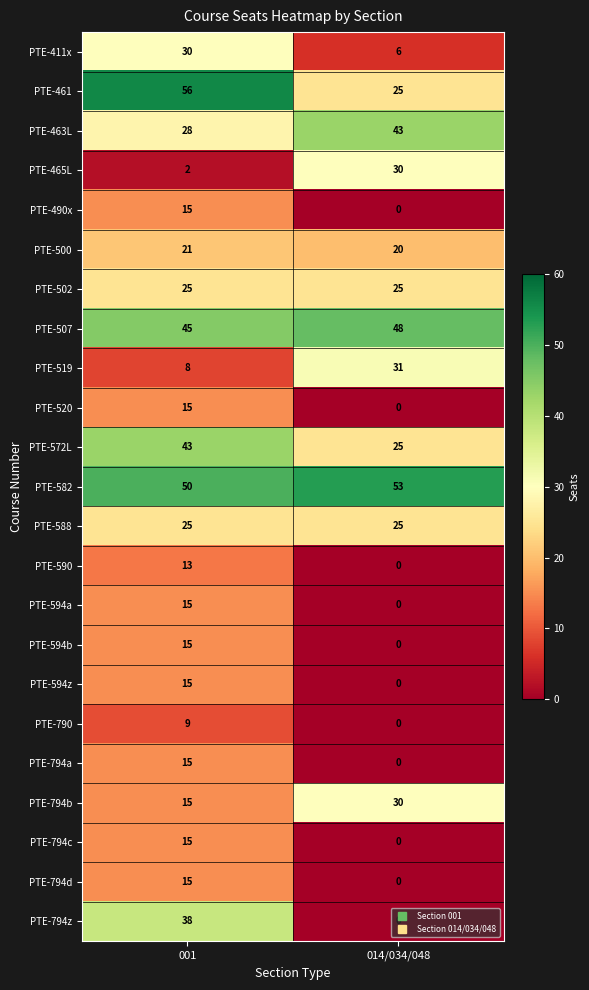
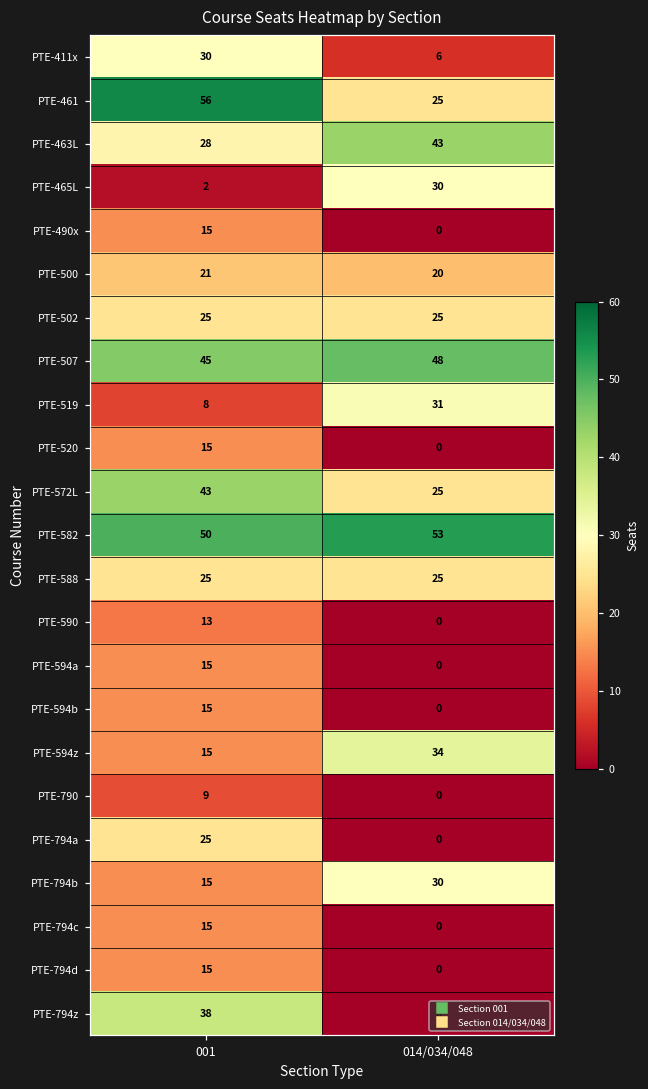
  {
    "PTE-411x": {
      "001": 30,
      "014/034/048": 6
    },
    "PTE-461": {
      "001": 56,
      "014/034/048": 25
    },
    "PTE-463L": {
      "001": 28,
      "014/034/048": 43
    },
    "PTE-465L": {
      "001": 2,
      "014/034/048": 30
    },
    "PTE-490x": {
      "001": 15,
      "014/034/048": 0
    },
    "PTE-500": {
      "001": 21,
      "014/034/048": 20
    },
    "PTE-502": {
      "001": 25,
      "014/034/048": 25
    },
    "PTE-507": {
      "001": 45,
      "014/034/048": 48
    },
    "PTE-519": {
      "001": 8,
      "014/034/048": 31
    },
    "PTE-520": {
      "001": 15,
      "014/034/048": 0
    },
    "PTE-572L": {
      "001": 43,
      "014/034/048": 25
    },
    "PTE-582": {
      "001": 50,
      "014/034/048": 53
    },
    "PTE-588": {
      "001": 25,
      "014/034/048": 25
    },
    "PTE-590": {
      "001": 13,
      "014/034/048": 0
    },
    "PTE-594a": {
      "001": 15,
      "014/034/048": 0
    },
    "PTE-594b": {
      "001": 15,
      "014/034/048": 0
    },
    "PTE-594z": {
      "001": 15,
-     "014/034/048": 0
+     "014/034/048": 34
    },
    "PTE-790": {
      "001": 9,
      "014/034/048": 0
    },
    "PTE-794a": {
-     "001": 15,
+     "001": 25,
      "014/034/048": 0
    },
    "PTE-794b": {
      "001": 15,
      "014/034/048": 30
    },
    "PTE-794c": {
      "001": 15,
      "014/034/048": 0
    },
    "PTE-794d": {
      "001": 15,
      "014/034/048": 0
    },
    "PTE-794z": {
      "001": 38
    }
  }
